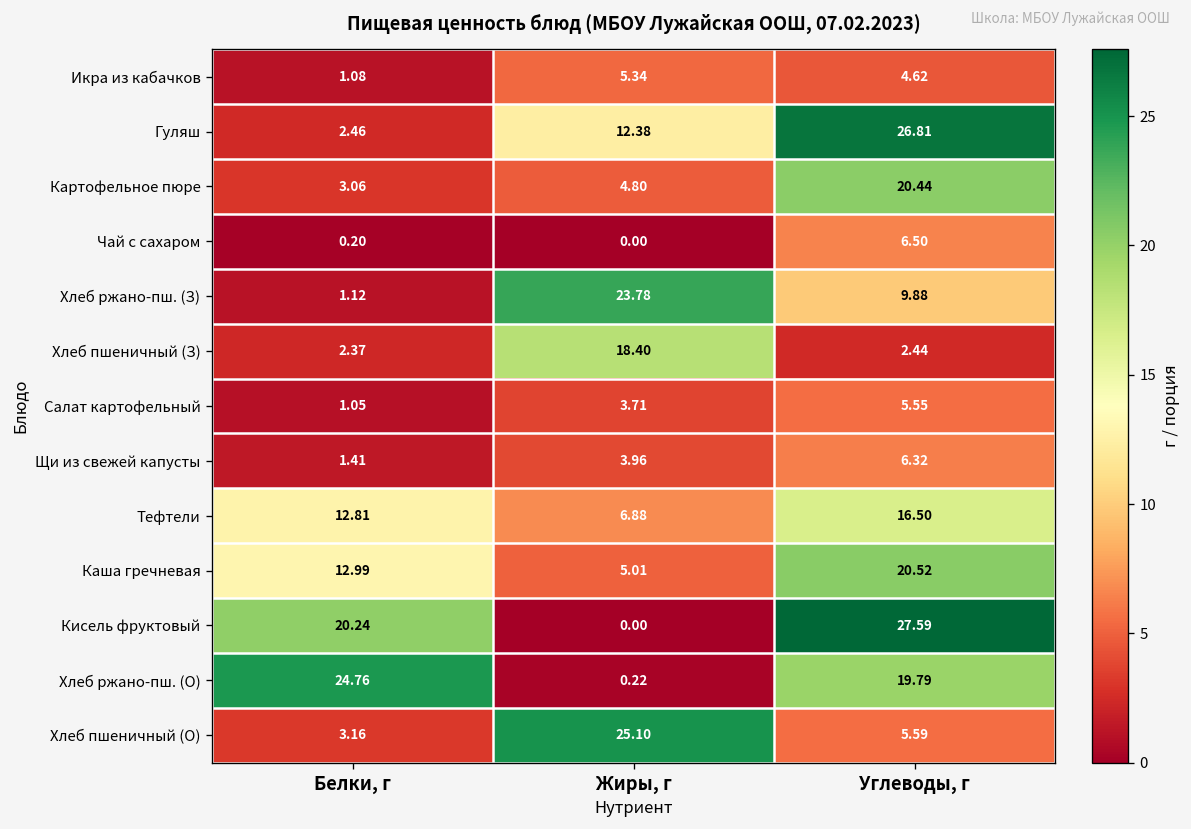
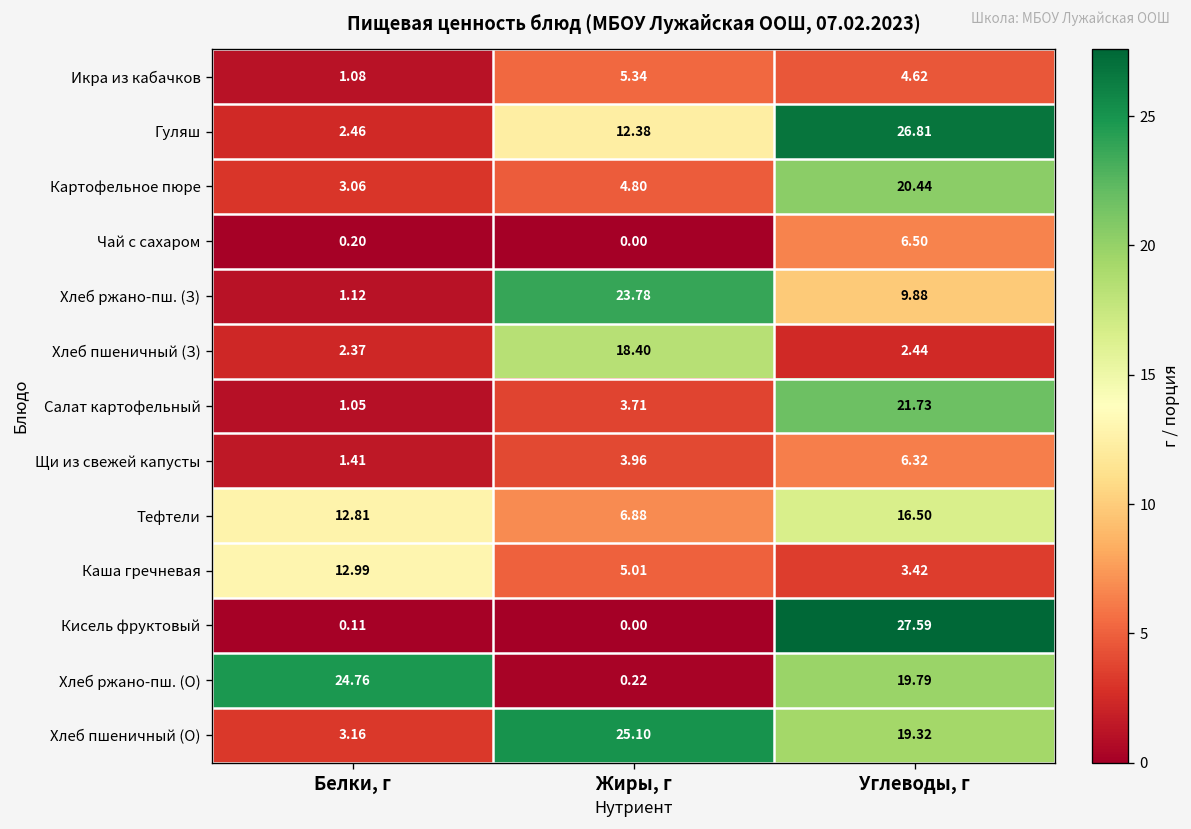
  {
    "Икра из кабачков": {
      "Белки, г": 1.08,
      "Жиры, г": 5.34,
      "Углеводы, г": 4.62
    },
    "Гуляш": {
      "Белки, г": 2.46,
      "Жиры, г": 12.38,
      "Углеводы, г": 26.81
    },
    "Картофельное пюре": {
      "Белки, г": 3.06,
      "Жиры, г": 4.80,
      "Углеводы, г": 20.44
    },
    "Чай с сахаром": {
      "Белки, г": 0.20,
      "Жиры, г": 0.00,
      "Углеводы, г": 6.50
    },
    "Хлеб ржано-пш. (З)": {
      "Белки, г": 1.12,
      "Жиры, г": 23.78,
      "Углеводы, г": 9.88
    },
    "Хлеб пшеничный (З)": {
      "Белки, г": 2.37,
      "Жиры, г": 18.40,
      "Углеводы, г": 2.44
    },
    "Салат картофельный": {
      "Белки, г": 1.05,
      "Жиры, г": 3.71,
-     "Углеводы, г": 5.55
+     "Углеводы, г": 21.73
    },
    "Щи из свежей капусты": {
      "Белки, г": 1.41,
      "Жиры, г": 3.96,
      "Углеводы, г": 6.32
    },
    "Тефтели": {
      "Белки, г": 12.81,
      "Жиры, г": 6.88,
      "Углеводы, г": 16.50
    },
    "Каша гречневая": {
      "Белки, г": 12.99,
      "Жиры, г": 5.01,
-     "Углеводы, г": 20.52
+     "Углеводы, г": 3.42
    },
    "Кисель фруктовый": {
-     "Белки, г": 20.24,
+     "Белки, г": 0.11,
      "Жиры, г": 0.00,
      "Углеводы, г": 27.59
    },
    "Хлеб ржано-пш. (О)": {
      "Белки, г": 24.76,
      "Жиры, г": 0.22,
      "Углеводы, г": 19.79
    },
    "Хлеб пшеничный (О)": {
      "Белки, г": 3.16,
      "Жиры, г": 25.10,
-     "Углеводы, г": 5.59
+     "Углеводы, г": 19.32
    }
  }
